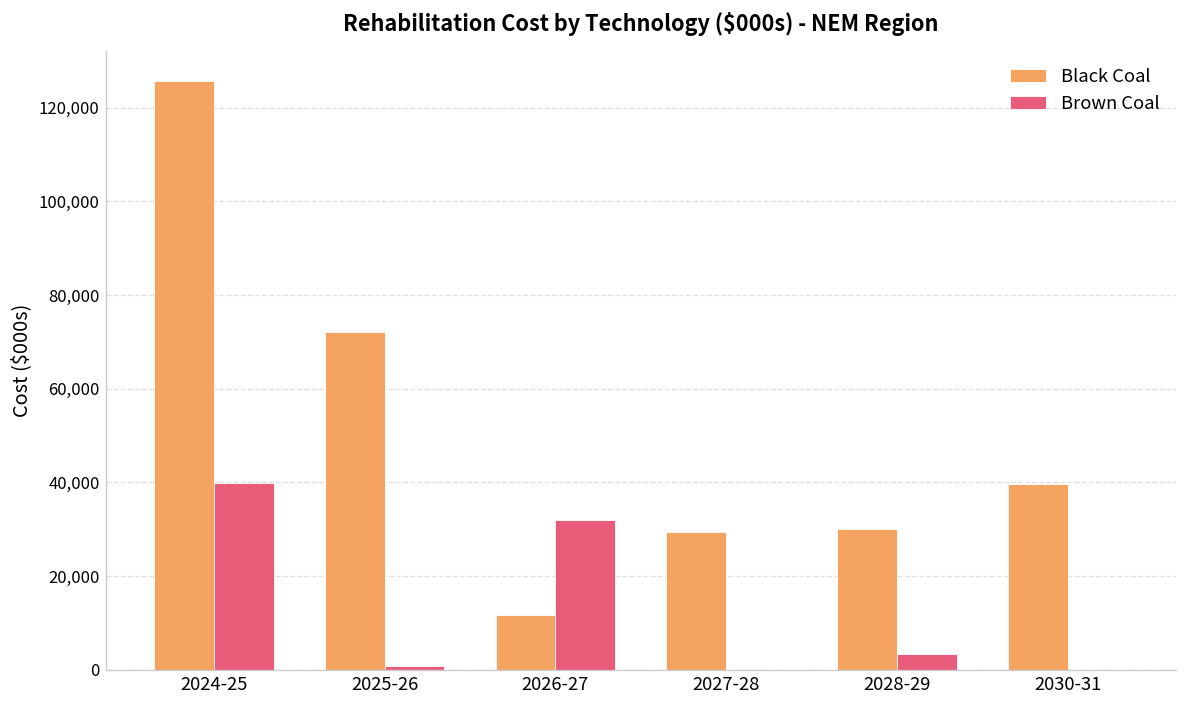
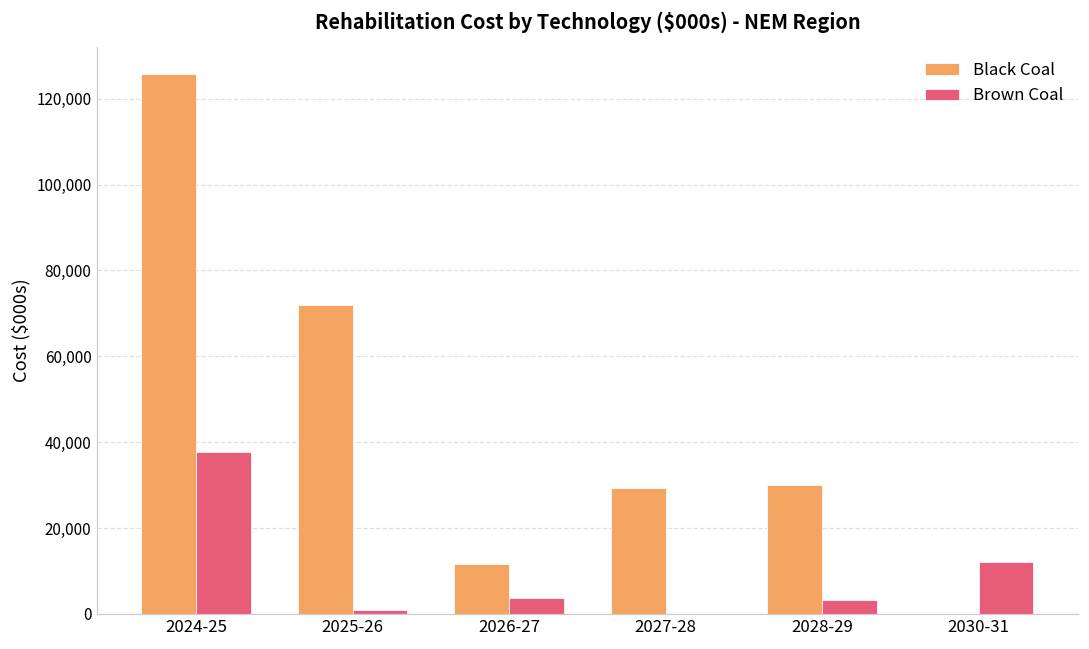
  {
    "Black Coal": {
      "2024-25": "126,000",
      "2025-26": "72,000",
      "2026-27": "12,000",
      "2027-28": "29,000",
      "2028-29": "30,000",
-     "2030-31": "40,000"
+     "2030-31": "0"
    },
    "Brown Coal": {
-     "2024-25": "40,000",
+     "2024-25": "38,000",
      "2025-26": "1,000",
-     "2026-27": "32,000",
+     "2026-27": "4,000",
      "2027-28": "0",
      "2028-29": "3,000",
-     "2030-31": "0"
+     "2030-31": "12,000"
    }
  }
